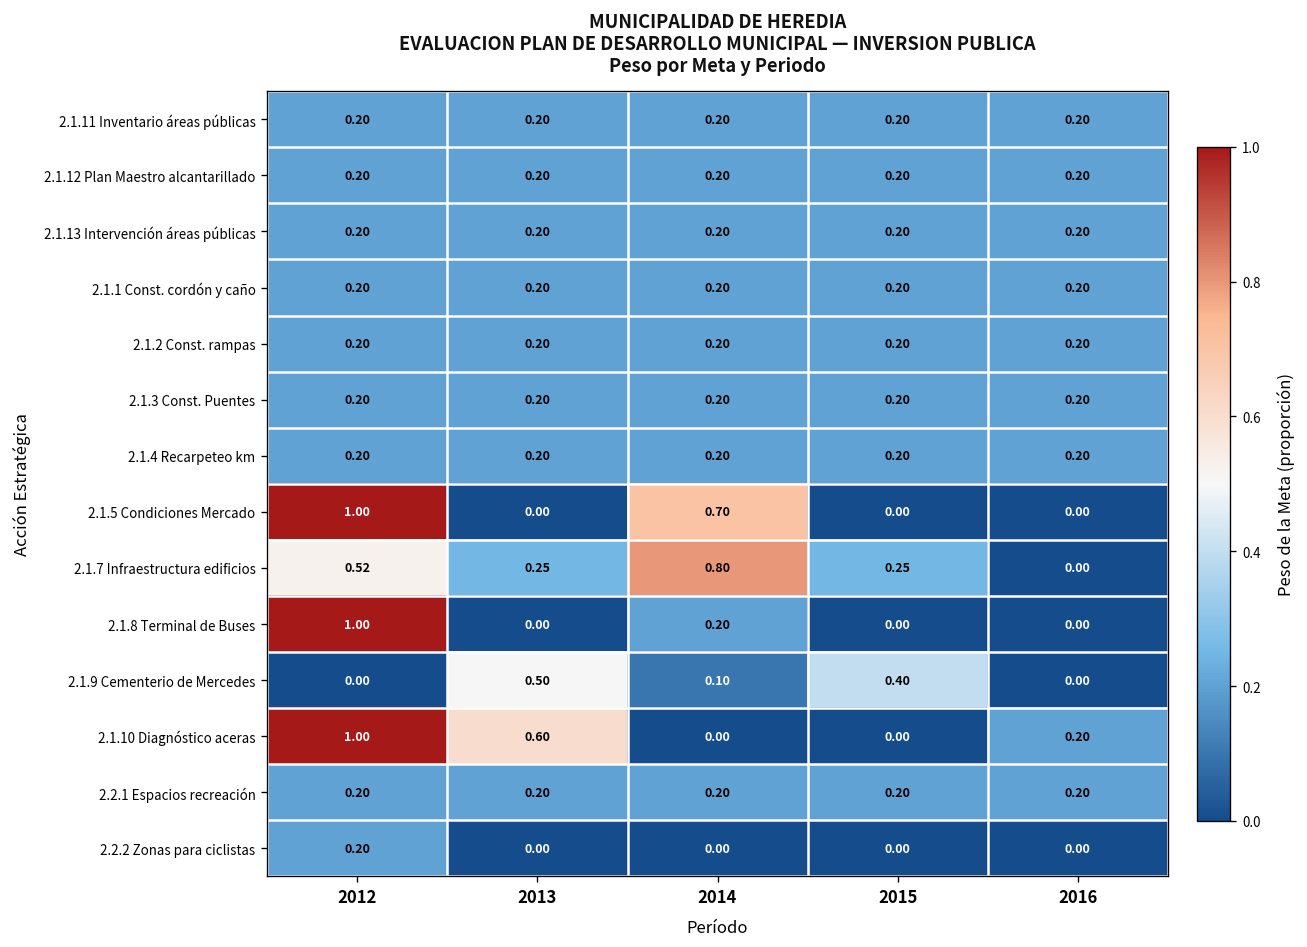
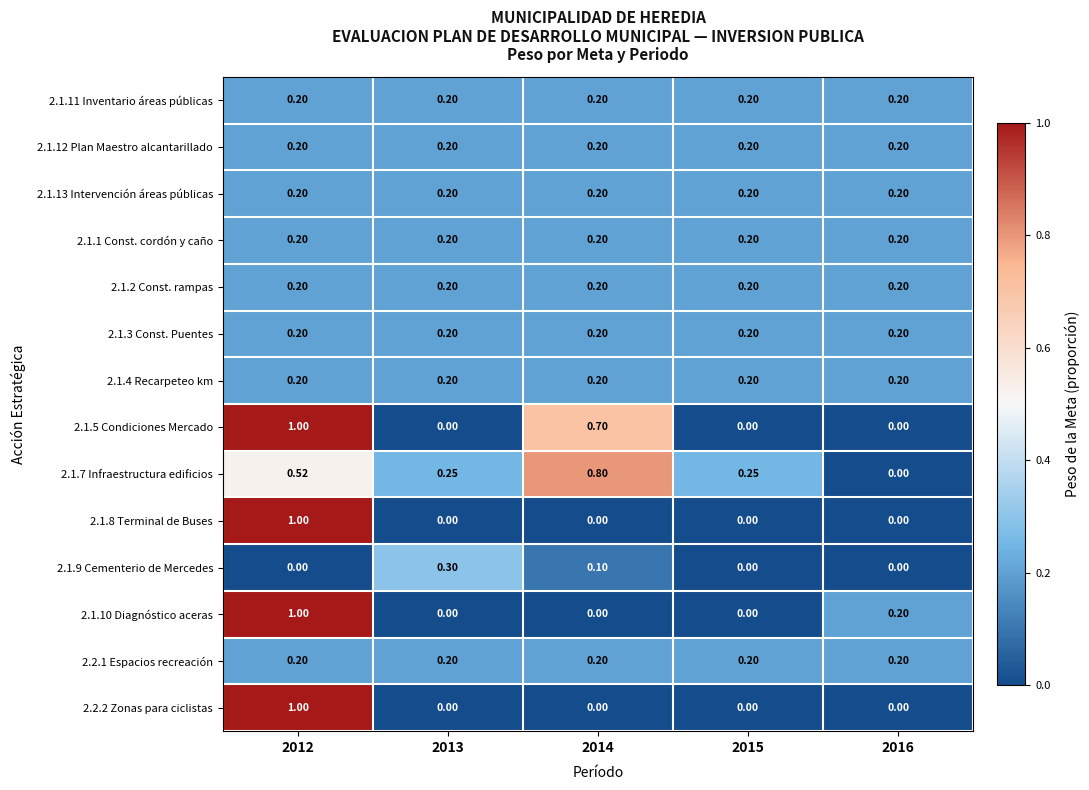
  {
    "2.1.11 Inventario áreas públicas": {
      "2012": 0.20,
      "2013": 0.20,
      "2014": 0.20,
      "2015": 0.20,
      "2016": 0.20
    },
    "2.1.12 Plan Maestro alcantarillado": {
      "2012": 0.20,
      "2013": 0.20,
      "2014": 0.20,
      "2015": 0.20,
      "2016": 0.20
    },
    "2.1.13 Intervención áreas públicas": {
      "2012": 0.20,
      "2013": 0.20,
      "2014": 0.20,
      "2015": 0.20,
      "2016": 0.20
    },
    "2.1.1 Const. cordón y caño": {
      "2012": 0.20,
      "2013": 0.20,
      "2014": 0.20,
      "2015": 0.20,
      "2016": 0.20
    },
    "2.1.2 Const. rampas": {
      "2012": 0.20,
      "2013": 0.20,
      "2014": 0.20,
      "2015": 0.20,
      "2016": 0.20
    },
    "2.1.3 Const. Puentes": {
      "2012": 0.20,
      "2013": 0.20,
      "2014": 0.20,
      "2015": 0.20,
      "2016": 0.20
    },
    "2.1.4 Recarpeteo km": {
      "2012": 0.20,
      "2013": 0.20,
      "2014": 0.20,
      "2015": 0.20,
      "2016": 0.20
    },
    "2.1.5 Condiciones Mercado": {
      "2012": 1.00,
      "2013": 0.00,
      "2014": 0.70,
      "2015": 0.00,
      "2016": 0.00
    },
    "2.1.7 Infraestructura edificios": {
      "2012": 0.52,
      "2013": 0.25,
      "2014": 0.80,
      "2015": 0.25,
      "2016": 0.00
    },
    "2.1.8 Terminal de Buses": {
      "2012": 1.00,
      "2013": 0.00,
-     "2014": 0.20,
+     "2014": 0.00,
      "2015": 0.00,
      "2016": 0.00
    },
    "2.1.9 Cementerio de Mercedes": {
      "2012": 0.00,
-     "2013": 0.50,
+     "2013": 0.30,
      "2014": 0.10,
-     "2015": 0.40,
+     "2015": 0.00,
      "2016": 0.00
    },
    "2.1.10 Diagnóstico aceras": {
      "2012": 1.00,
-     "2013": 0.60,
+     "2013": 0.00,
      "2014": 0.00,
      "2015": 0.00,
      "2016": 0.20
    },
    "2.2.1 Espacios recreación": {
      "2012": 0.20,
      "2013": 0.20,
      "2014": 0.20,
      "2015": 0.20,
      "2016": 0.20
    },
    "2.2.2 Zonas para ciclistas": {
-     "2012": 0.20,
+     "2012": 1.00,
      "2013": 0.00,
      "2014": 0.00,
      "2015": 0.00,
      "2016": 0.00
    }
  }
